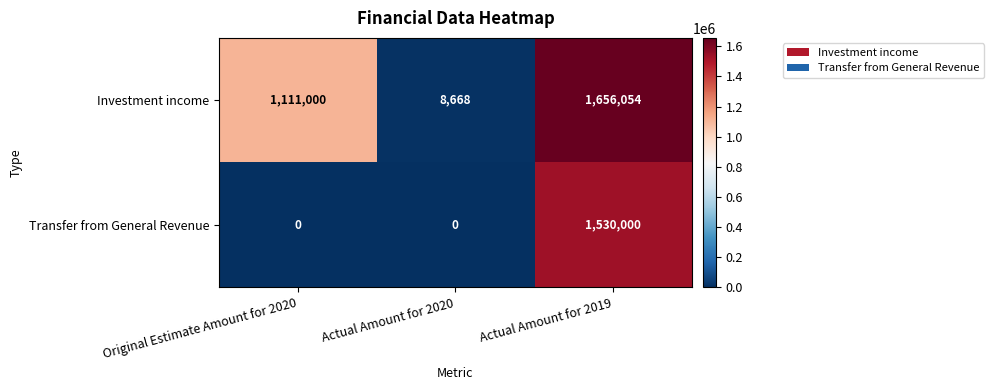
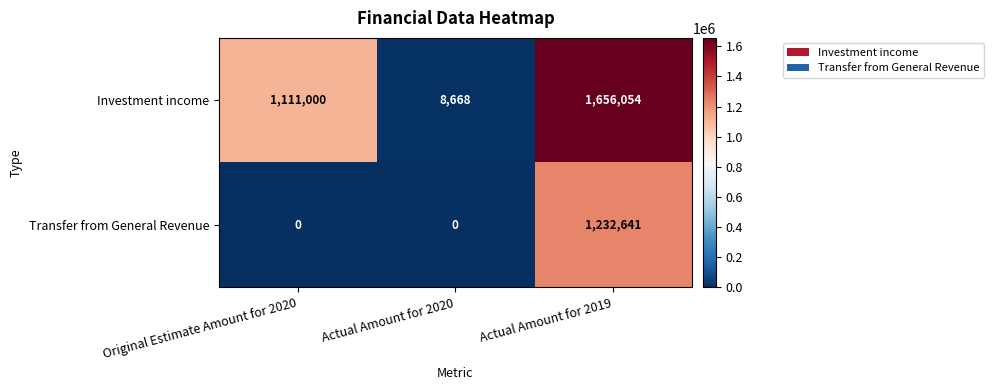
  {
    "Investment income": {
      "Original Estimate Amount for 2020": "1,111,000",
      "Actual Amount for 2020": "8,668",
      "Actual Amount for 2019": "1,656,054"
    },
    "Transfer from General Revenue": {
      "Original Estimate Amount for 2020": "0",
      "Actual Amount for 2020": "0",
-     "Actual Amount for 2019": "1,530,000"
+     "Actual Amount for 2019": "1,232,641"
    }
  }
